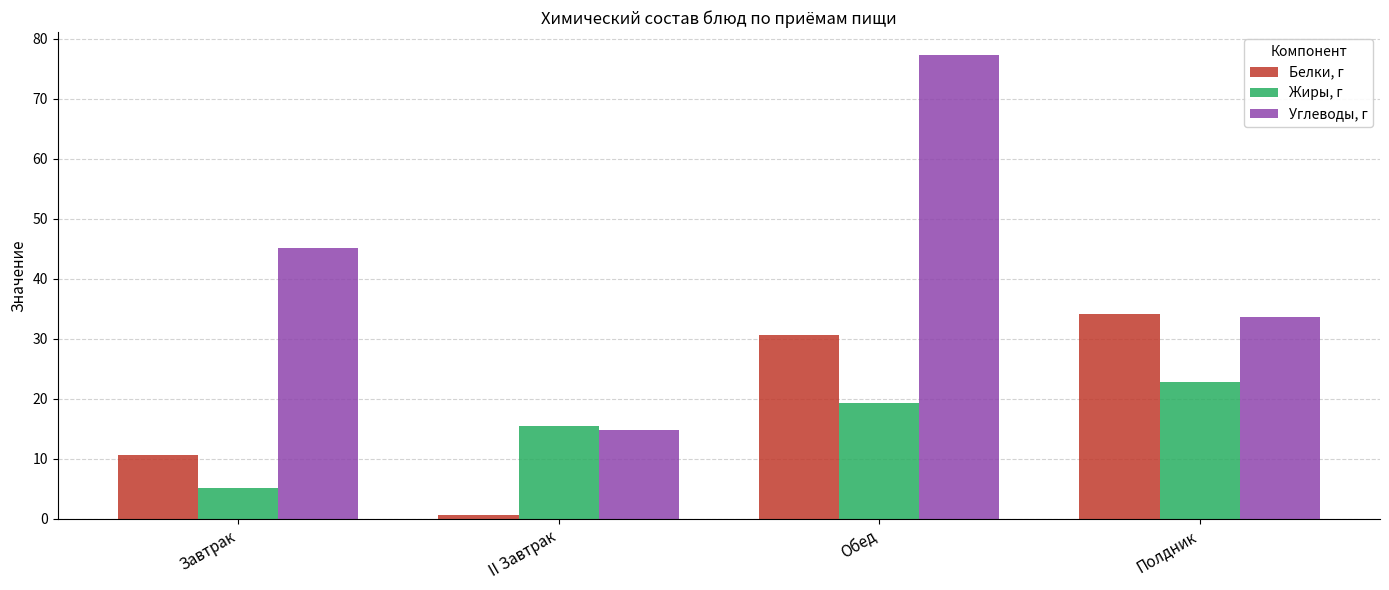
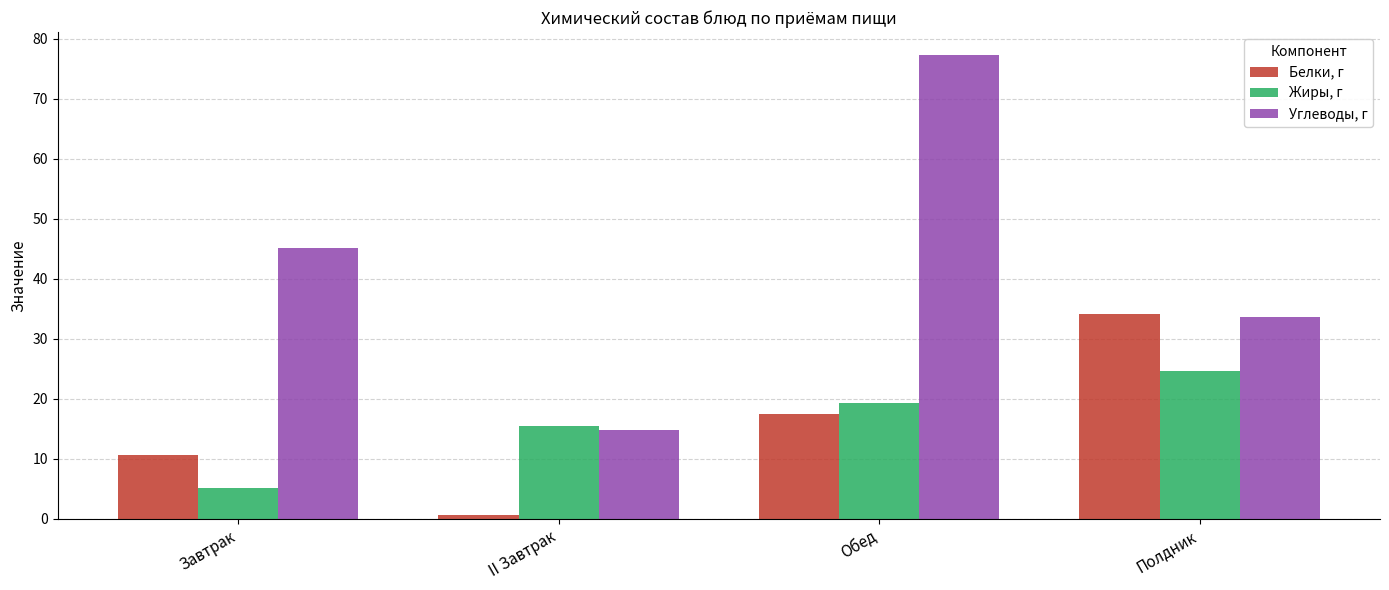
  {
    "Белки, г": {
      "Завтрак": 11,
      "II Завтрак": 1,
-     "Обед": 31,
+     "Обед": 18,
      "Полдник": 34
    },
    "Жиры, г": {
      "Завтрак": 5,
      "II Завтрак": 16,
      "Обед": 19,
-     "Полдник": 23
+     "Полдник": 25
    },
    "Углеводы, г": {
      "Завтрак": 45,
      "II Завтрак": 15,
      "Обед": 77,
      "Полдник": 34
    }
  }
